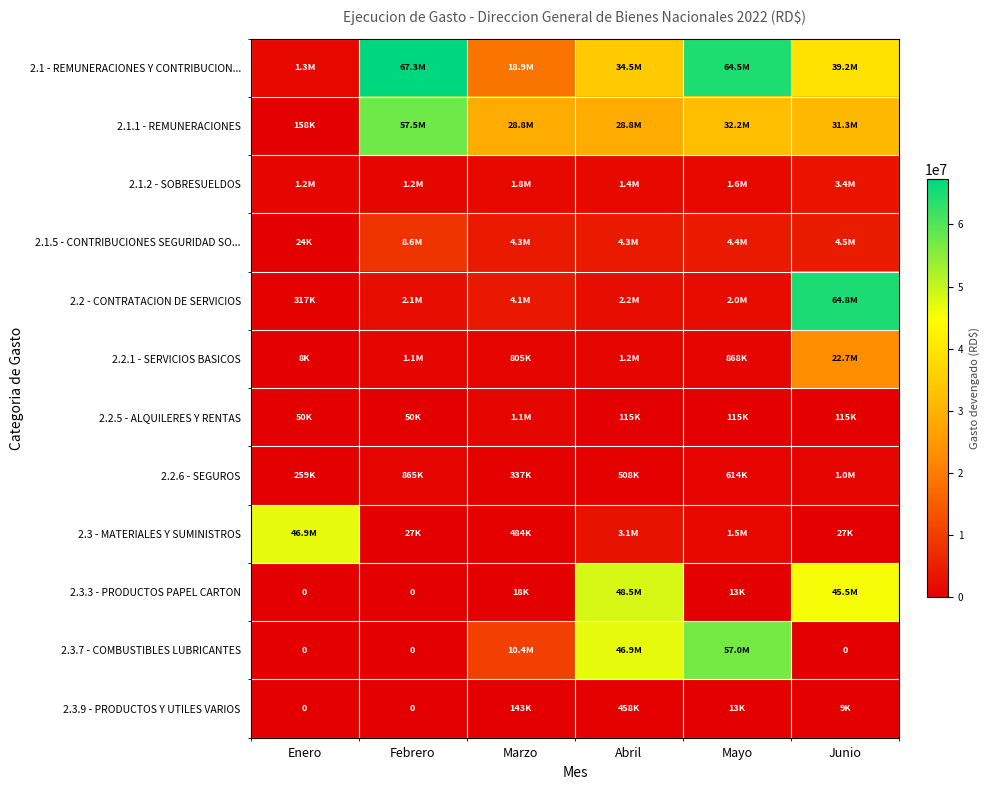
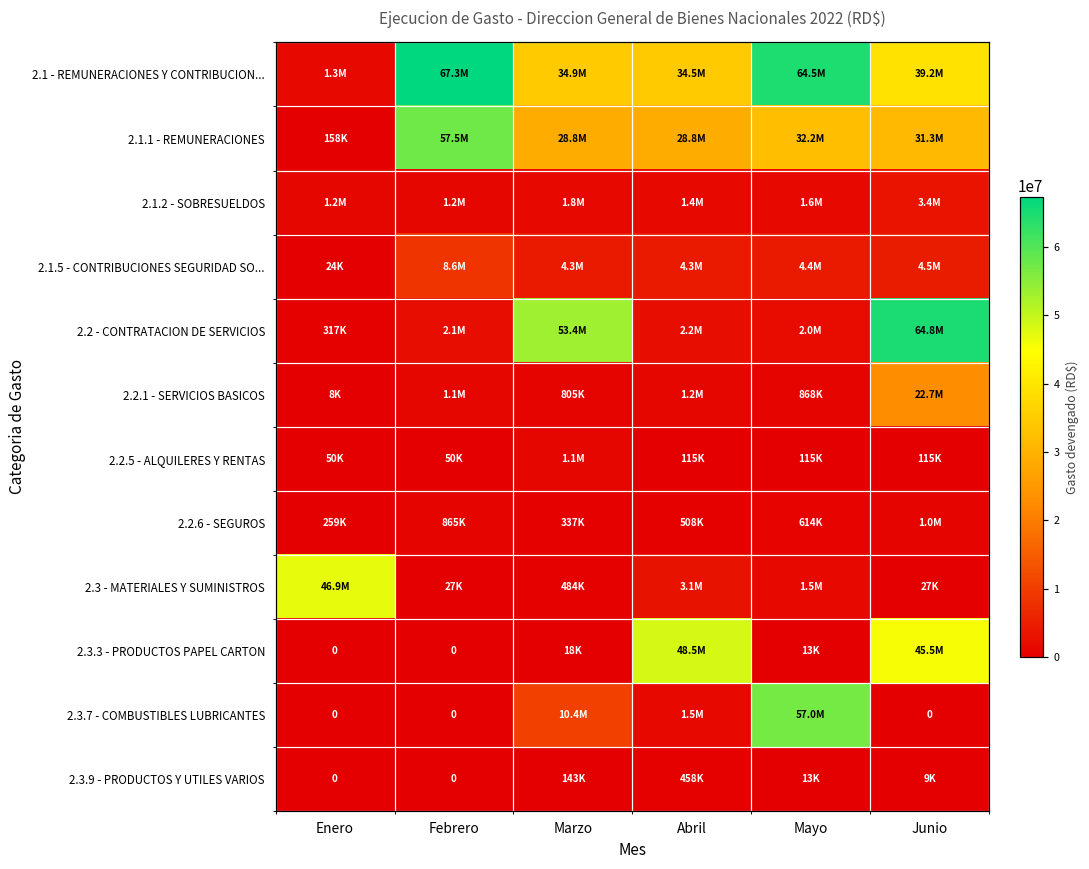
  {
    "2.1 - REMUNERACIONES Y CONTRIBUCION...": {
      "Enero": "1.3M",
      "Febrero": "67.3M",
-     "Marzo": "18.9M",
+     "Marzo": "34.9M",
      "Abril": "34.5M",
      "Mayo": "64.5M",
      "Junio": "39.2M"
    },
    "2.1.1 - REMUNERACIONES": {
      "Enero": "158K",
      "Febrero": "57.5M",
      "Marzo": "28.8M",
      "Abril": "28.8M",
      "Mayo": "32.2M",
      "Junio": "31.3M"
    },
    "2.1.2 - SOBRESUELDOS": {
      "Enero": "1.2M",
      "Febrero": "1.2M",
      "Marzo": "1.8M",
      "Abril": "1.4M",
      "Mayo": "1.6M",
      "Junio": "3.4M"
    },
    "2.1.5 - CONTRIBUCIONES SEGURIDAD SO...": {
      "Enero": "24K",
      "Febrero": "8.6M",
      "Marzo": "4.3M",
      "Abril": "4.3M",
      "Mayo": "4.4M",
      "Junio": "4.5M"
    },
    "2.2 - CONTRATACION DE SERVICIOS": {
      "Enero": "317K",
      "Febrero": "2.1M",
-     "Marzo": "4.1M",
+     "Marzo": "53.4M",
      "Abril": "2.2M",
      "Mayo": "2.0M",
      "Junio": "64.8M"
    },
    "2.2.1 - SERVICIOS BASICOS": {
      "Enero": "8K",
      "Febrero": "1.1M",
      "Marzo": "805K",
      "Abril": "1.2M",
      "Mayo": "868K",
      "Junio": "22.7M"
    },
    "2.2.5 - ALQUILERES Y RENTAS": {
      "Enero": "50K",
      "Febrero": "50K",
      "Marzo": "1.1M",
      "Abril": "115K",
      "Mayo": "115K",
      "Junio": "115K"
    },
    "2.2.6 - SEGUROS": {
      "Enero": "259K",
      "Febrero": "865K",
      "Marzo": "337K",
      "Abril": "508K",
      "Mayo": "614K",
      "Junio": "1.0M"
    },
    "2.3 - MATERIALES Y SUMINISTROS": {
      "Enero": "46.9M",
      "Febrero": "27K",
      "Marzo": "484K",
      "Abril": "3.1M",
      "Mayo": "1.5M",
      "Junio": "27K"
    },
    "2.3.3 - PRODUCTOS PAPEL CARTON": {
      "Enero": "0",
      "Febrero": "0",
      "Marzo": "18K",
      "Abril": "48.5M",
      "Mayo": "13K",
      "Junio": "45.5M"
    },
    "2.3.7 - COMBUSTIBLES LUBRICANTES": {
      "Enero": "0",
      "Febrero": "0",
      "Marzo": "10.4M",
-     "Abril": "46.9M",
+     "Abril": "1.5M",
      "Mayo": "57.0M",
      "Junio": "0"
    },
    "2.3.9 - PRODUCTOS Y UTILES VARIOS": {
      "Enero": "0",
      "Febrero": "0",
      "Marzo": "143K",
      "Abril": "458K",
      "Mayo": "13K",
      "Junio": "9K"
    }
  }
